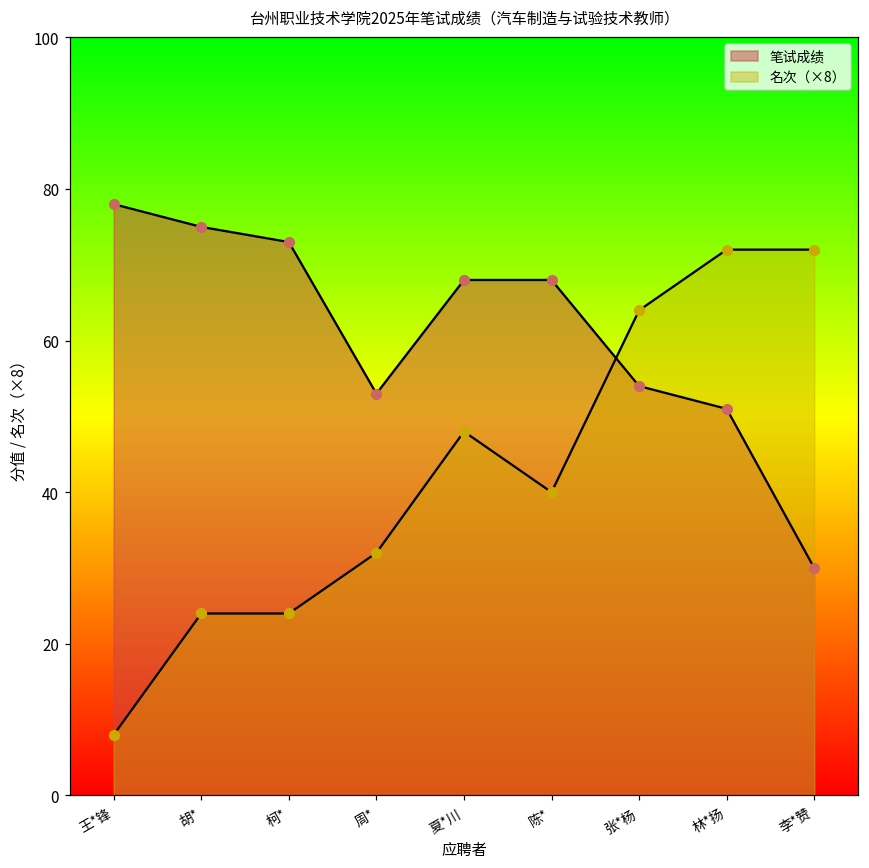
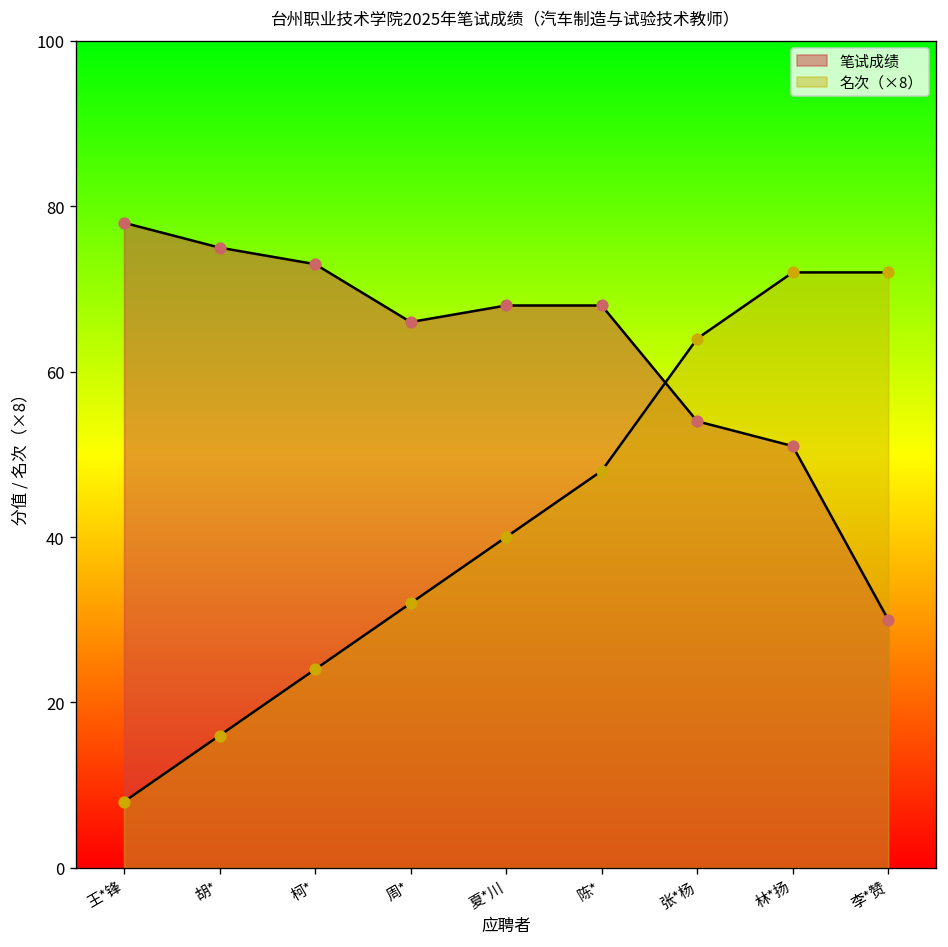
  {
    "笔试成绩": {
      "王*锋": 78,
      "胡*": 75,
      "柯*": 73,
-     "周*": 53,
+     "周*": 66,
      "夏*川": 68,
      "陈*": 68,
      "张*杨": 54,
      "林*扬": 51,
      "李*赞": 30
    },
    "名次（×8）": {
      "王*锋": 8,
-     "胡*": 24,
+     "胡*": 16,
      "柯*": 24,
      "周*": 32,
-     "夏*川": 48,
-     "陈*": 40,
+     "夏*川": 40,
+     "陈*": 48,
      "张*杨": 64,
      "林*扬": 72,
      "李*赞": 72
    }
  }
